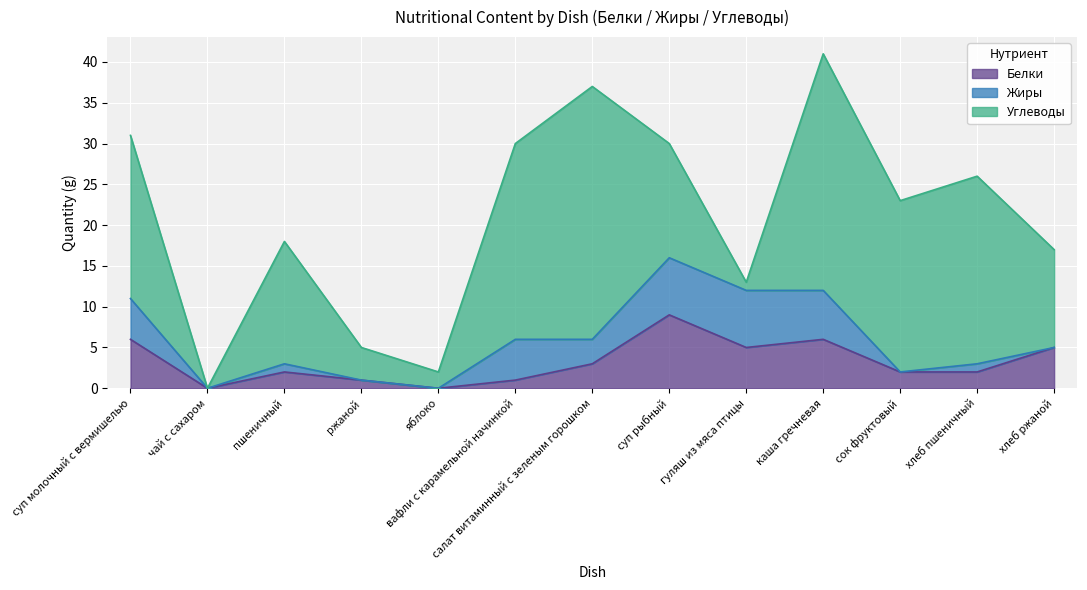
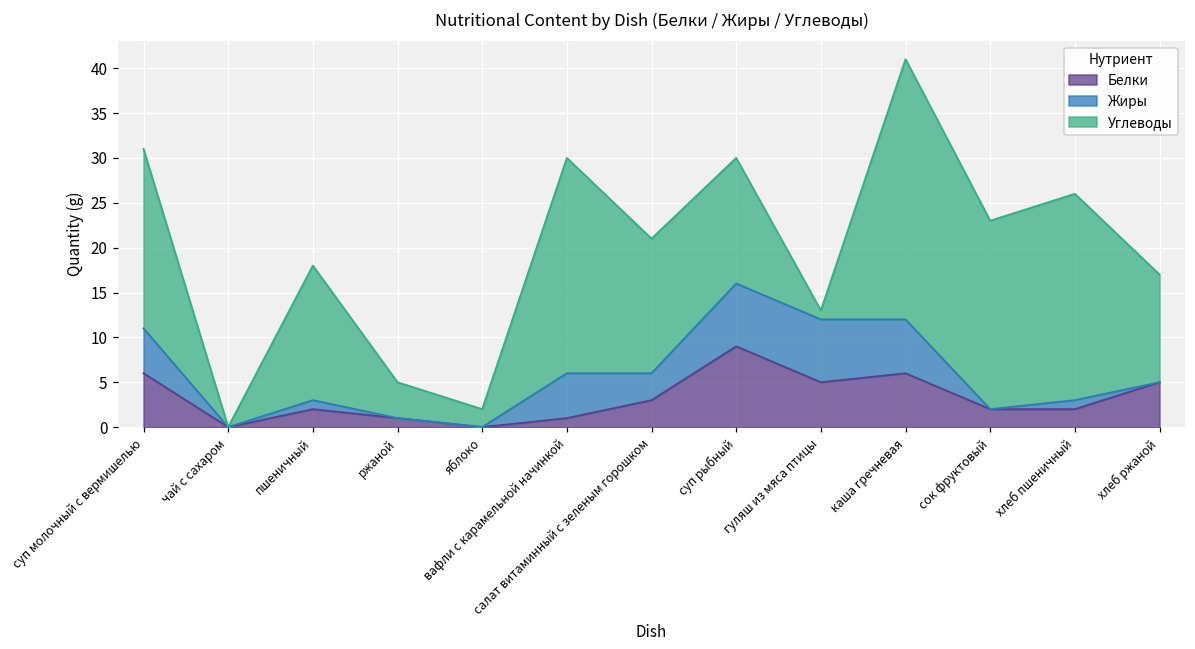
  {
    "Белки": {
      "суп молочный с вермишелью": 6,
      "пшеничный": 2,
      "вафли с карамельной начинкой": 1,
      "салат витаминный с зеленым горошком": 3,
      "суп рыбный": 9,
      "гуляш из мяса птицы": 5,
      "каша гречневая": 6,
      "хлеб пшеничный": 2
    },
    "Жиры": {
      "суп молочный с вермишелью": 5,
      "пшеничный": 1,
      "вафли с карамельной начинкой": 5,
      "салат витаминный с зеленым горошком": 3,
      "суп рыбный": 7,
      "гуляш из мяса птицы": 7,
      "каша гречневая": 6,
      "хлеб пшеничный": 1
    },
    "Углеводы": {
      "суп молочный с вермишелью": 20,
      "пшеничный": 15,
      "ржаной": 4,
      "яблоко": 2,
      "вафли с карамельной начинкой": 24,
-     "салат витаминный с зеленым горошком": 31,
+     "салат витаминный с зеленым горошком": 15,
      "суп рыбный": 14,
      "гуляш из мяса птицы": 1,
      "каша гречневая": 29,
      "сок фруктовый": 21,
      "хлеб пшеничный": 23,
      "хлеб ржаной": 12
    }
  }
